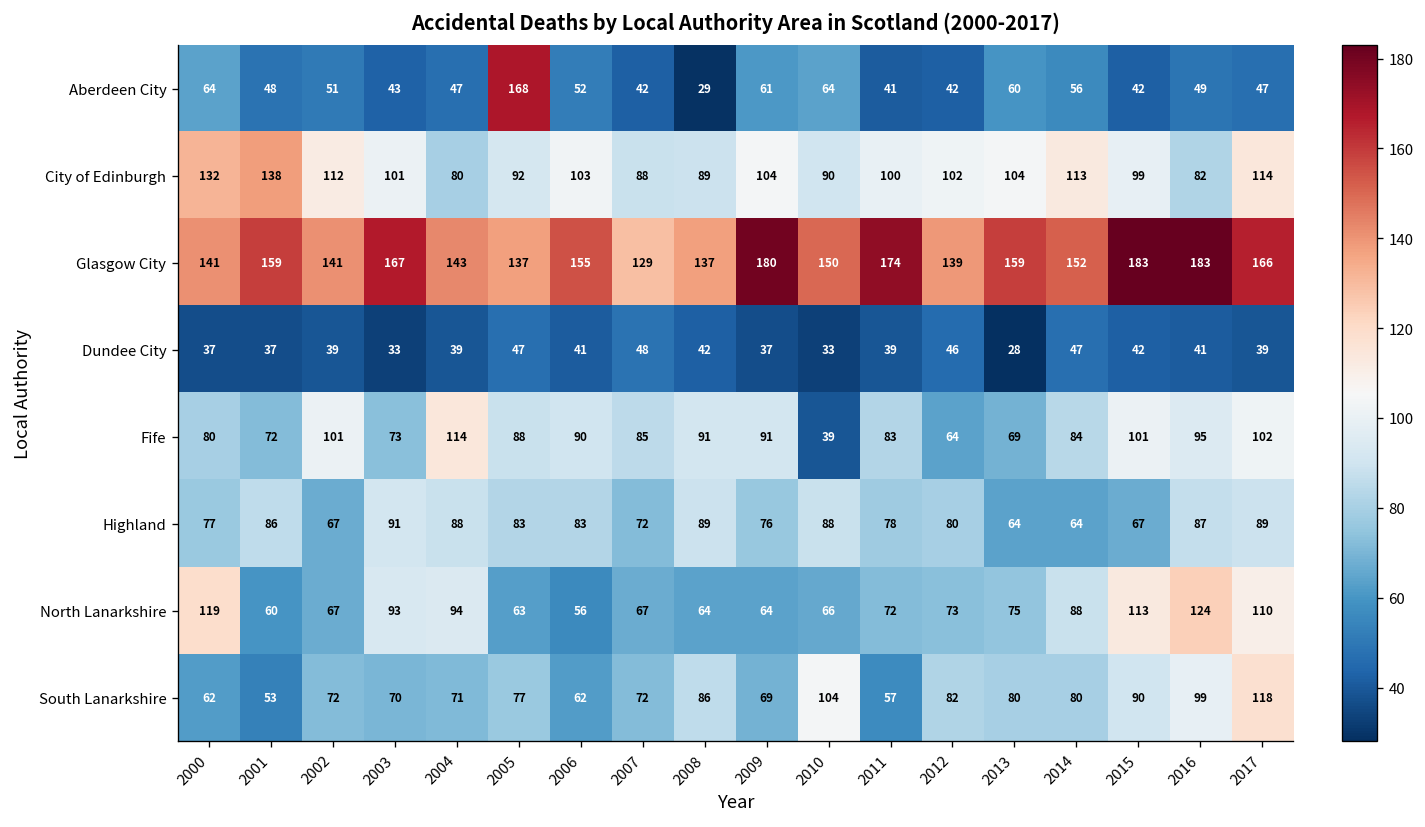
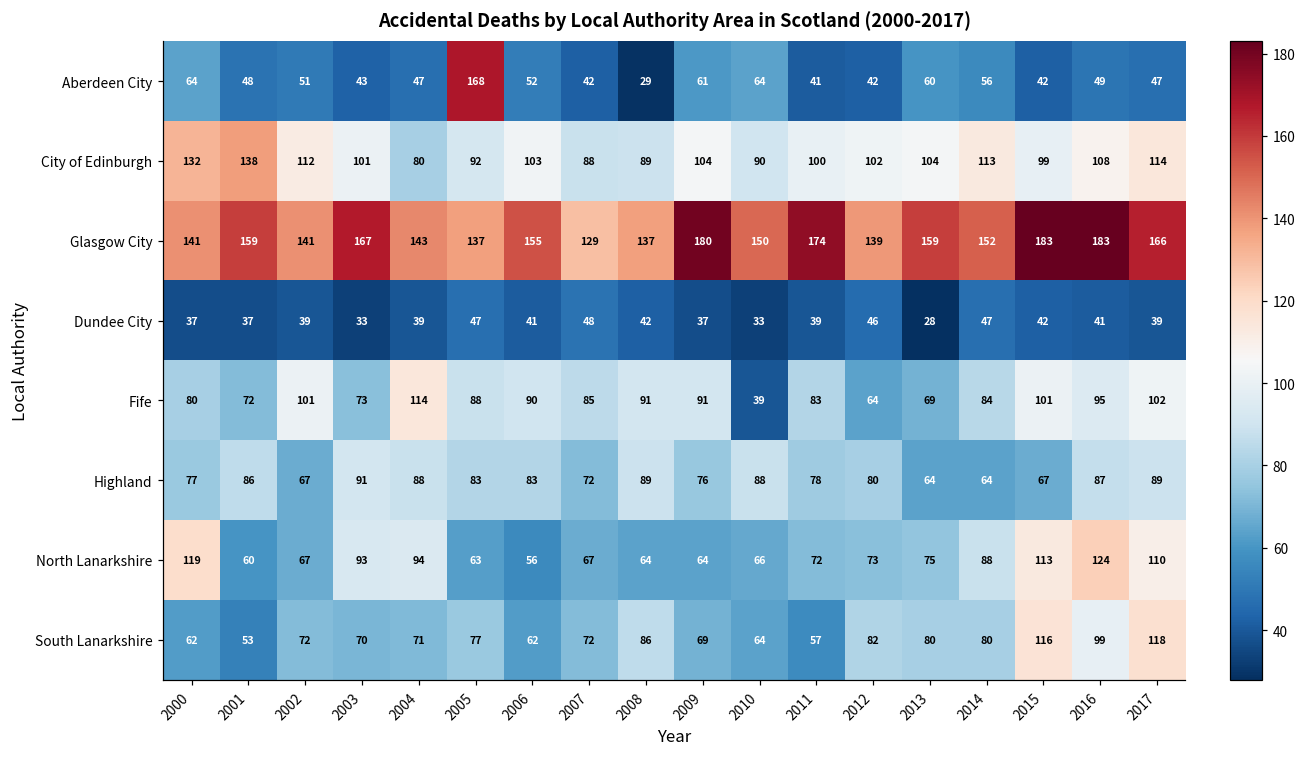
  {
    "Aberdeen City": {
      "2000": 64,
      "2001": 48,
      "2002": 51,
      "2003": 43,
      "2004": 47,
      "2005": 168,
      "2006": 52,
      "2007": 42,
      "2008": 29,
      "2009": 61,
      "2010": 64,
      "2011": 41,
      "2012": 42,
      "2013": 60,
      "2014": 56,
      "2015": 42,
      "2016": 49,
      "2017": 47
    },
    "City of Edinburgh": {
      "2000": 132,
      "2001": 138,
      "2002": 112,
      "2003": 101,
      "2004": 80,
      "2005": 92,
      "2006": 103,
      "2007": 88,
      "2008": 89,
      "2009": 104,
      "2010": 90,
      "2011": 100,
      "2012": 102,
      "2013": 104,
      "2014": 113,
      "2015": 99,
-     "2016": 82,
+     "2016": 108,
      "2017": 114
    },
    "Glasgow City": {
      "2000": 141,
      "2001": 159,
      "2002": 141,
      "2003": 167,
      "2004": 143,
      "2005": 137,
      "2006": 155,
      "2007": 129,
      "2008": 137,
      "2009": 180,
      "2010": 150,
      "2011": 174,
      "2012": 139,
      "2013": 159,
      "2014": 152,
      "2015": 183,
      "2016": 183,
      "2017": 166
    },
    "Dundee City": {
      "2000": 37,
      "2001": 37,
      "2002": 39,
      "2003": 33,
      "2004": 39,
      "2005": 47,
      "2006": 41,
      "2007": 48,
      "2008": 42,
      "2009": 37,
      "2010": 33,
      "2011": 39,
      "2012": 46,
      "2013": 28,
      "2014": 47,
      "2015": 42,
      "2016": 41,
      "2017": 39
    },
    "Fife": {
      "2000": 80,
      "2001": 72,
      "2002": 101,
      "2003": 73,
      "2004": 114,
      "2005": 88,
      "2006": 90,
      "2007": 85,
      "2008": 91,
      "2009": 91,
      "2010": 39,
      "2011": 83,
      "2012": 64,
      "2013": 69,
      "2014": 84,
      "2015": 101,
      "2016": 95,
      "2017": 102
    },
    "Highland": {
      "2000": 77,
      "2001": 86,
      "2002": 67,
      "2003": 91,
      "2004": 88,
      "2005": 83,
      "2006": 83,
      "2007": 72,
      "2008": 89,
      "2009": 76,
      "2010": 88,
      "2011": 78,
      "2012": 80,
      "2013": 64,
      "2014": 64,
      "2015": 67,
      "2016": 87,
      "2017": 89
    },
    "North Lanarkshire": {
      "2000": 119,
      "2001": 60,
      "2002": 67,
      "2003": 93,
      "2004": 94,
      "2005": 63,
      "2006": 56,
      "2007": 67,
      "2008": 64,
      "2009": 64,
      "2010": 66,
      "2011": 72,
      "2012": 73,
      "2013": 75,
      "2014": 88,
      "2015": 113,
      "2016": 124,
      "2017": 110
    },
    "South Lanarkshire": {
      "2000": 62,
      "2001": 53,
      "2002": 72,
      "2003": 70,
      "2004": 71,
      "2005": 77,
      "2006": 62,
      "2007": 72,
      "2008": 86,
      "2009": 69,
-     "2010": 104,
+     "2010": 64,
      "2011": 57,
      "2012": 82,
      "2013": 80,
      "2014": 80,
-     "2015": 90,
+     "2015": 116,
      "2016": 99,
      "2017": 118
    }
  }
